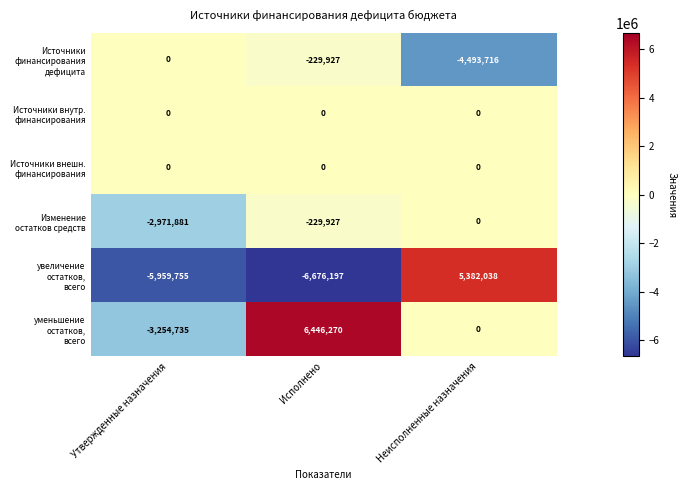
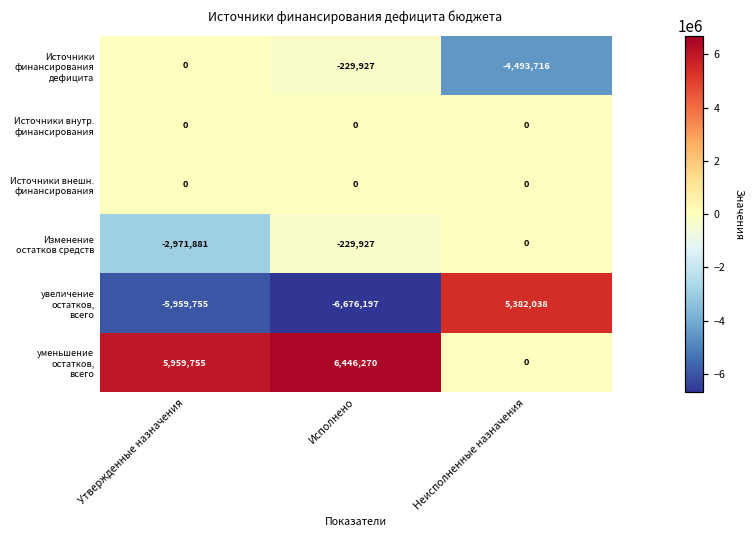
  {
    "Источники финансирования дефицита": {
      "Утвержденные назначения": "0",
      "Исполнено": "-229,927",
      "Неисполненные назначения": "-4,493,716"
    },
    "Источники внутр. финансирования": {
      "Утвержденные назначения": "0",
      "Исполнено": "0",
      "Неисполненные назначения": "0"
    },
    "Источники внешн. финансирования": {
      "Утвержденные назначения": "0",
      "Исполнено": "0",
      "Неисполненные назначения": "0"
    },
    "Изменение остатков средств": {
      "Утвержденные назначения": "-2,971,881",
      "Исполнено": "-229,927",
      "Неисполненные назначения": "0"
    },
    "увеличение остатков, всего": {
      "Утвержденные назначения": "-5,959,755",
      "Исполнено": "-6,676,197",
      "Неисполненные назначения": "5,382,038"
    },
    "уменьшение остатков, всего": {
-     "Утвержденные назначения": "-3,254,735",
+     "Утвержденные назначения": "5,959,755",
      "Исполнено": "6,446,270",
      "Неисполненные назначения": "0"
    }
  }
